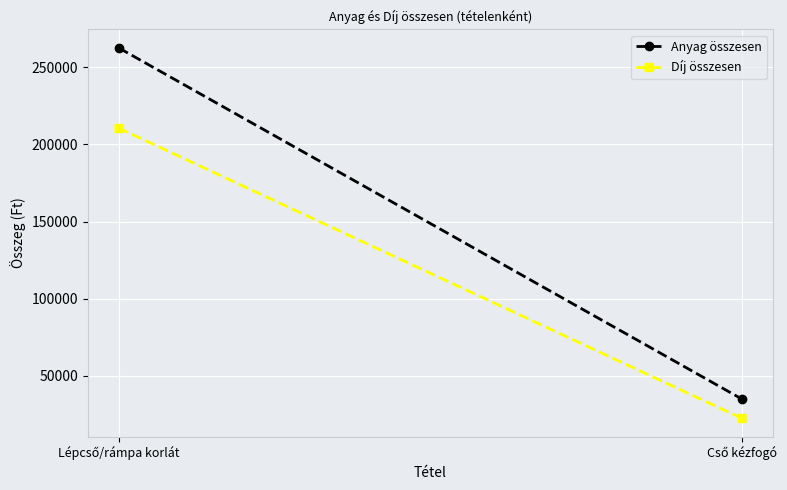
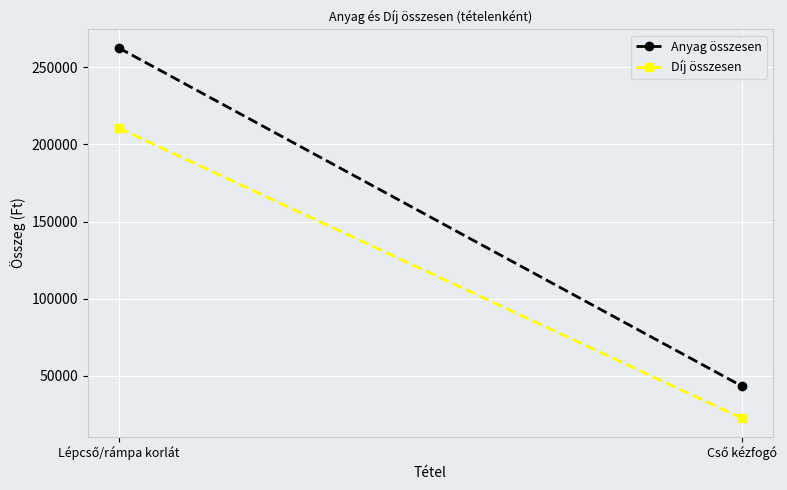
  {
    "Anyag összesen": {
      "Lépcső/rámpa korlát": 263000,
-     "Cső kézfogó": 35000
+     "Cső kézfogó": 43000
    },
    "Díj összesen": {
      "Lépcső/rámpa korlát": 211000,
      "Cső kézfogó": 23000
    }
  }
